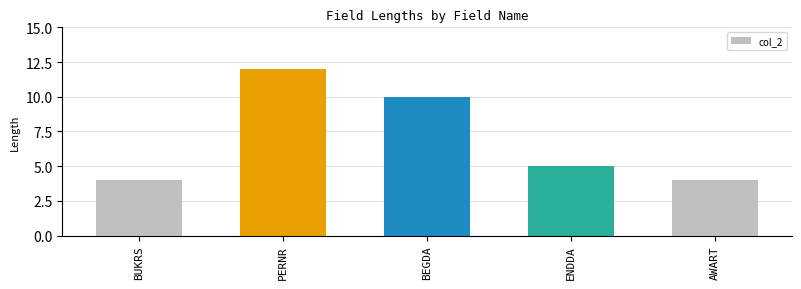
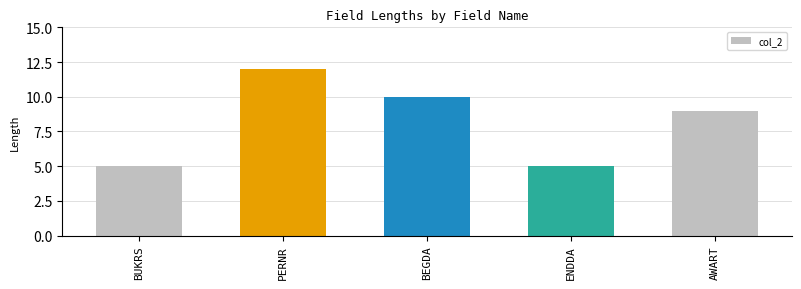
  {
-   "BUKRS": 4,
+   "BUKRS": 5,
    "PERNR": 12,
    "BEGDA": 10,
    "ENDDA": 5,
-   "AWART": 4
+   "AWART": 9
  }
